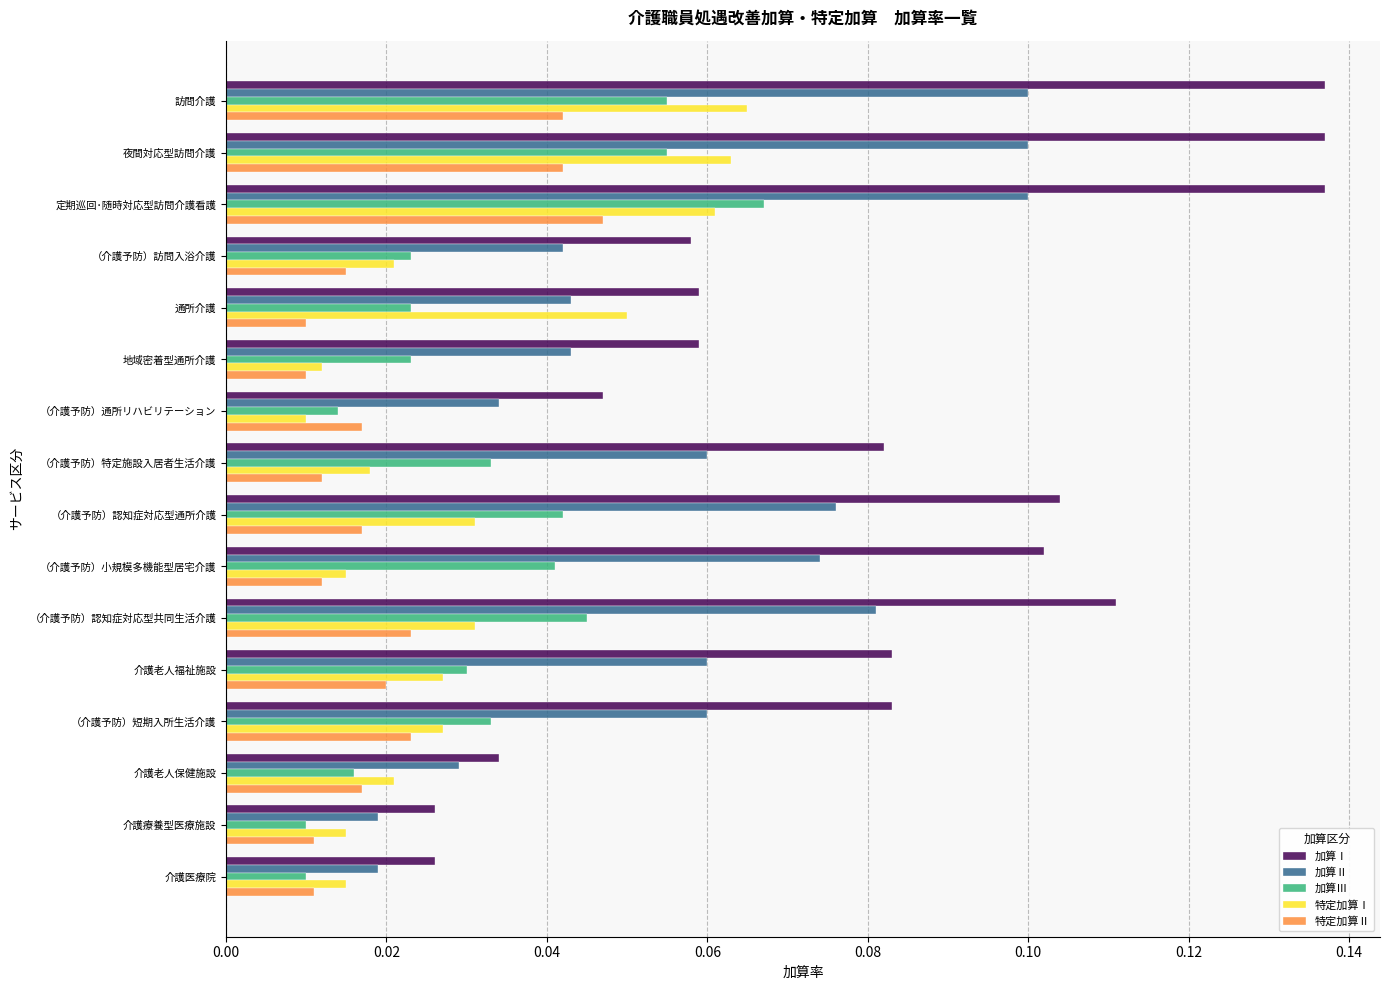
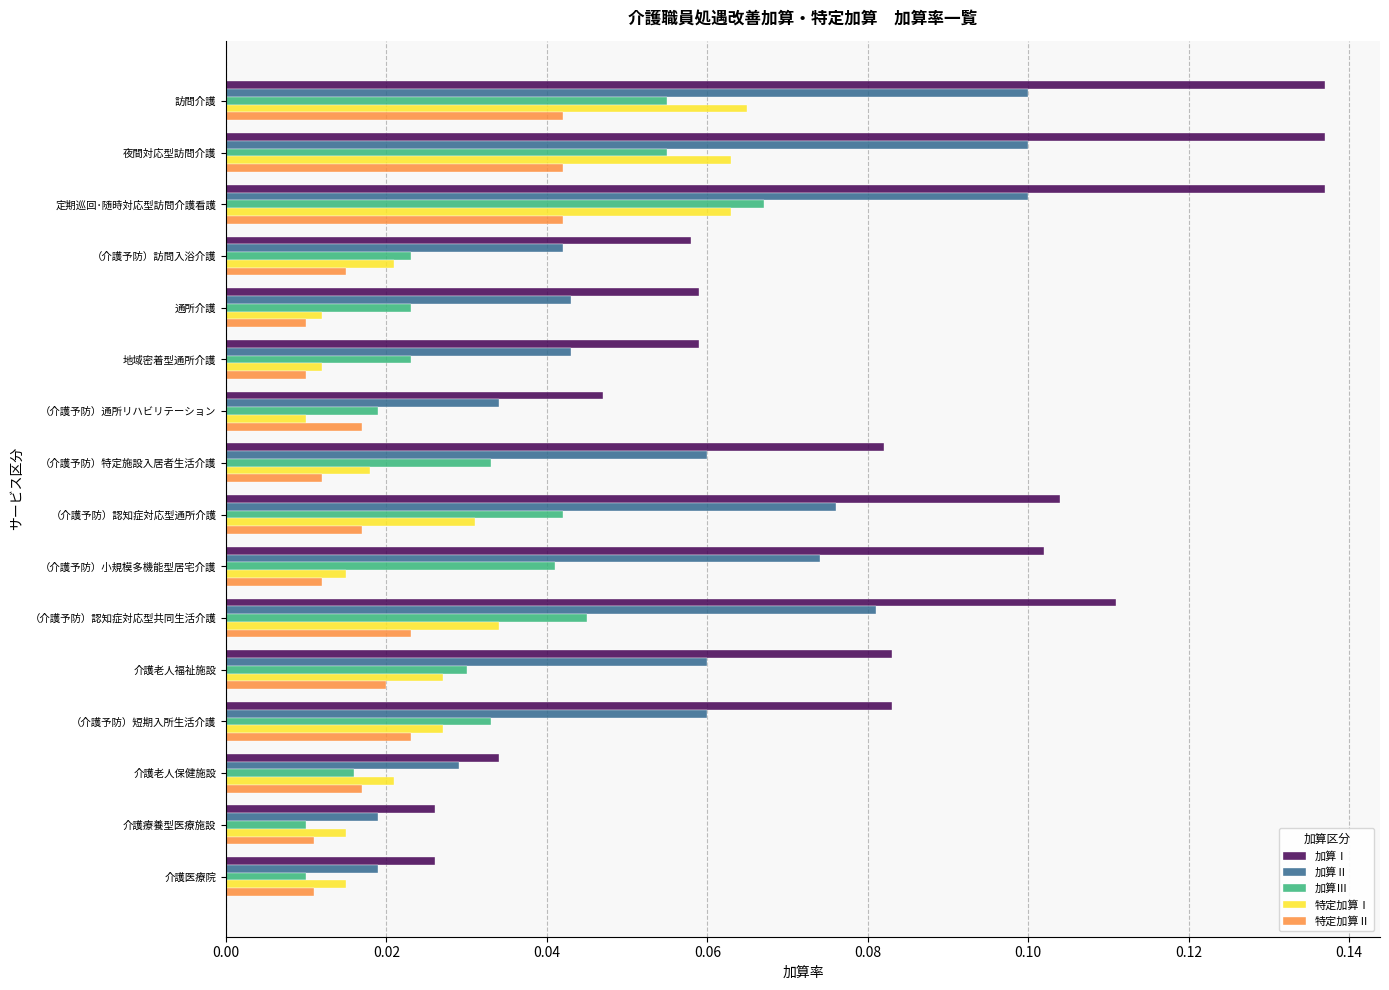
  {
    "加算Ⅰ": {
      "訪問介護": 0.137,
      "夜間対応型訪問介護": 0.137,
      "定期巡回･随時対応型訪問介護看護": 0.137,
      "（介護予防）訪問入浴介護": 0.058,
      "通所介護": 0.059,
      "地域密着型通所介護": 0.059,
      "（介護予防）通所リハビリテーション": 0.047,
      "（介護予防）特定施設入居者生活介護": 0.082,
      "（介護予防）認知症対応型通所介護": 0.104,
      "（介護予防）小規模多機能型居宅介護": 0.102,
      "（介護予防）認知症対応型共同生活介護": 0.111,
      "介護老人福祉施設": 0.083,
      "（介護予防）短期入所生活介護": 0.083,
      "介護老人保健施設": 0.034,
      "介護療養型医療施設": 0.026,
      "介護医療院": 0.026
    },
    "加算Ⅱ": {
      "訪問介護": 0.100,
      "夜間対応型訪問介護": 0.100,
      "定期巡回･随時対応型訪問介護看護": 0.100,
      "（介護予防）訪問入浴介護": 0.042,
      "通所介護": 0.043,
      "地域密着型通所介護": 0.043,
      "（介護予防）通所リハビリテーション": 0.034,
      "（介護予防）特定施設入居者生活介護": 0.060,
      "（介護予防）認知症対応型通所介護": 0.076,
      "（介護予防）小規模多機能型居宅介護": 0.074,
      "（介護予防）認知症対応型共同生活介護": 0.081,
      "介護老人福祉施設": 0.060,
      "（介護予防）短期入所生活介護": 0.060,
      "介護老人保健施設": 0.029,
      "介護療養型医療施設": 0.019,
      "介護医療院": 0.019
    },
    "加算Ⅲ": {
      "訪問介護": 0.055,
      "夜間対応型訪問介護": 0.055,
      "定期巡回･随時対応型訪問介護看護": 0.067,
      "（介護予防）訪問入浴介護": 0.023,
      "通所介護": 0.023,
      "地域密着型通所介護": 0.023,
-     "（介護予防）通所リハビリテーション": 0.014,
+     "（介護予防）通所リハビリテーション": 0.019,
      "（介護予防）特定施設入居者生活介護": 0.033,
      "（介護予防）認知症対応型通所介護": 0.042,
      "（介護予防）小規模多機能型居宅介護": 0.041,
      "（介護予防）認知症対応型共同生活介護": 0.045,
      "介護老人福祉施設": 0.030,
      "（介護予防）短期入所生活介護": 0.033,
      "介護老人保健施設": 0.016,
      "介護療養型医療施設": 0.010,
      "介護医療院": 0.010
    },
    "特定加算Ⅰ": {
      "訪問介護": 0.065,
      "夜間対応型訪問介護": 0.063,
-     "定期巡回･随時対応型訪問介護看護": 0.061,
+     "定期巡回･随時対応型訪問介護看護": 0.063,
      "（介護予防）訪問入浴介護": 0.021,
-     "通所介護": 0.050,
+     "通所介護": 0.012,
      "地域密着型通所介護": 0.012,
      "（介護予防）通所リハビリテーション": 0.010,
      "（介護予防）特定施設入居者生活介護": 0.018,
      "（介護予防）認知症対応型通所介護": 0.031,
      "（介護予防）小規模多機能型居宅介護": 0.015,
-     "（介護予防）認知症対応型共同生活介護": 0.031,
+     "（介護予防）認知症対応型共同生活介護": 0.034,
      "介護老人福祉施設": 0.027,
      "（介護予防）短期入所生活介護": 0.027,
      "介護老人保健施設": 0.021,
      "介護療養型医療施設": 0.015,
      "介護医療院": 0.015
    },
    "特定加算Ⅱ": {
      "訪問介護": 0.042,
      "夜間対応型訪問介護": 0.042,
-     "定期巡回･随時対応型訪問介護看護": 0.047,
+     "定期巡回･随時対応型訪問介護看護": 0.042,
      "（介護予防）訪問入浴介護": 0.015,
      "通所介護": 0.010,
      "地域密着型通所介護": 0.010,
      "（介護予防）通所リハビリテーション": 0.017,
      "（介護予防）特定施設入居者生活介護": 0.012,
      "（介護予防）認知症対応型通所介護": 0.017,
      "（介護予防）小規模多機能型居宅介護": 0.012,
      "（介護予防）認知症対応型共同生活介護": 0.023,
      "介護老人福祉施設": 0.020,
      "（介護予防）短期入所生活介護": 0.023,
      "介護老人保健施設": 0.017,
      "介護療養型医療施設": 0.011,
      "介護医療院": 0.011
    }
  }
